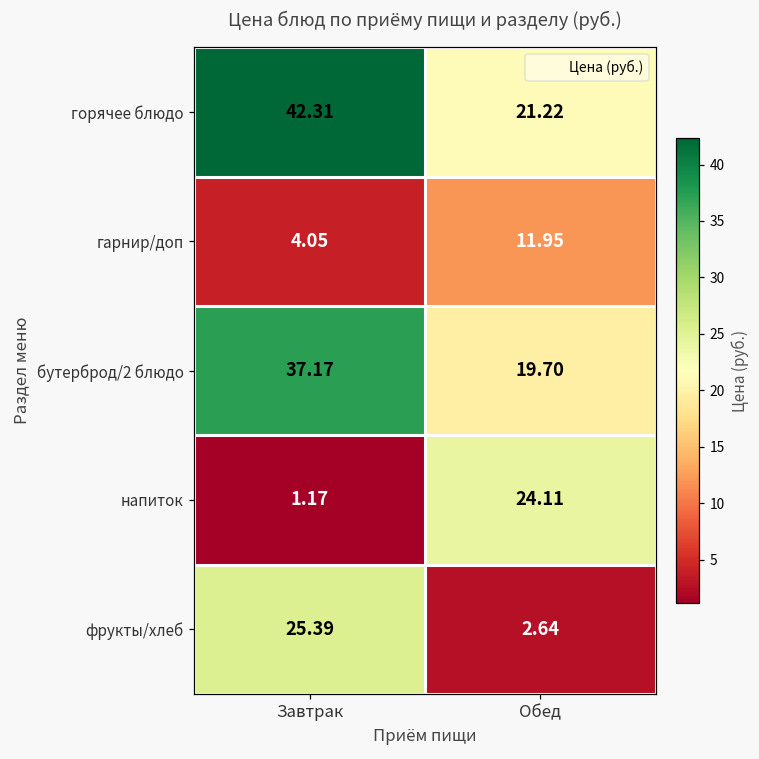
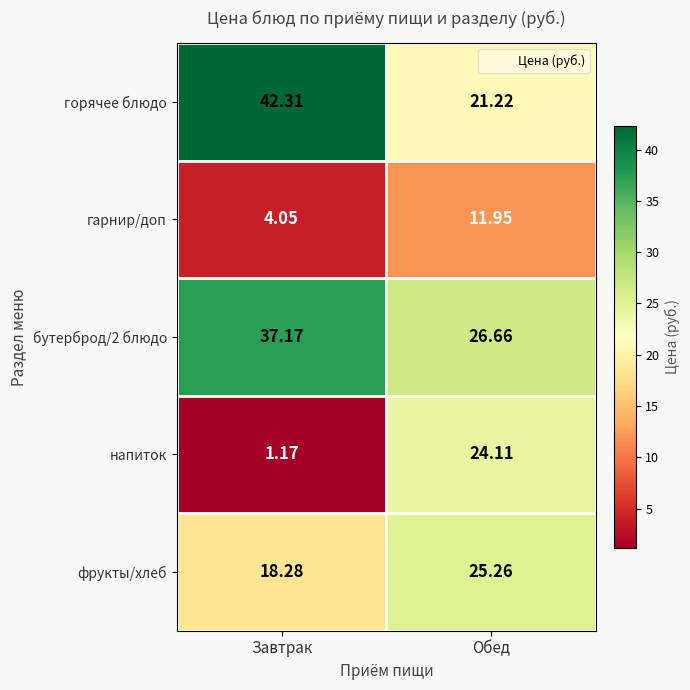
  {
    "горячее блюдо": {
      "Завтрак": 42.31,
      "Обед": 21.22
    },
    "гарнир/доп": {
      "Завтрак": 4.05,
      "Обед": 11.95
    },
    "бутерброд/2 блюдо": {
      "Завтрак": 37.17,
-     "Обед": 19.70
+     "Обед": 26.66
    },
    "напиток": {
      "Завтрак": 1.17,
      "Обед": 24.11
    },
    "фрукты/хлеб": {
-     "Завтрак": 25.39,
-     "Обед": 2.64
+     "Завтрак": 18.28,
+     "Обед": 25.26
    }
  }
